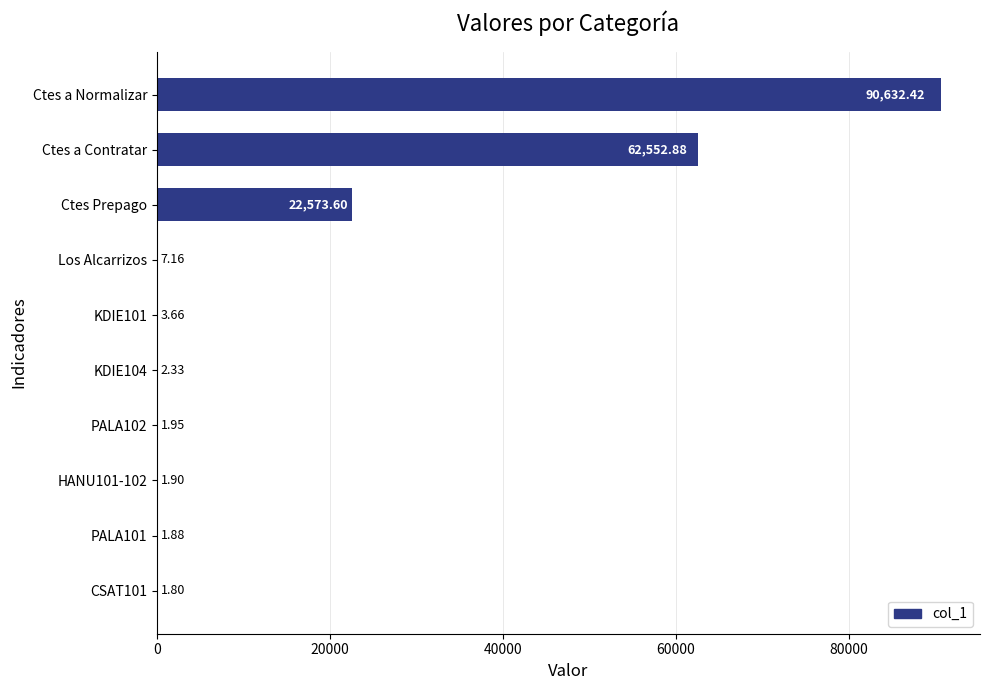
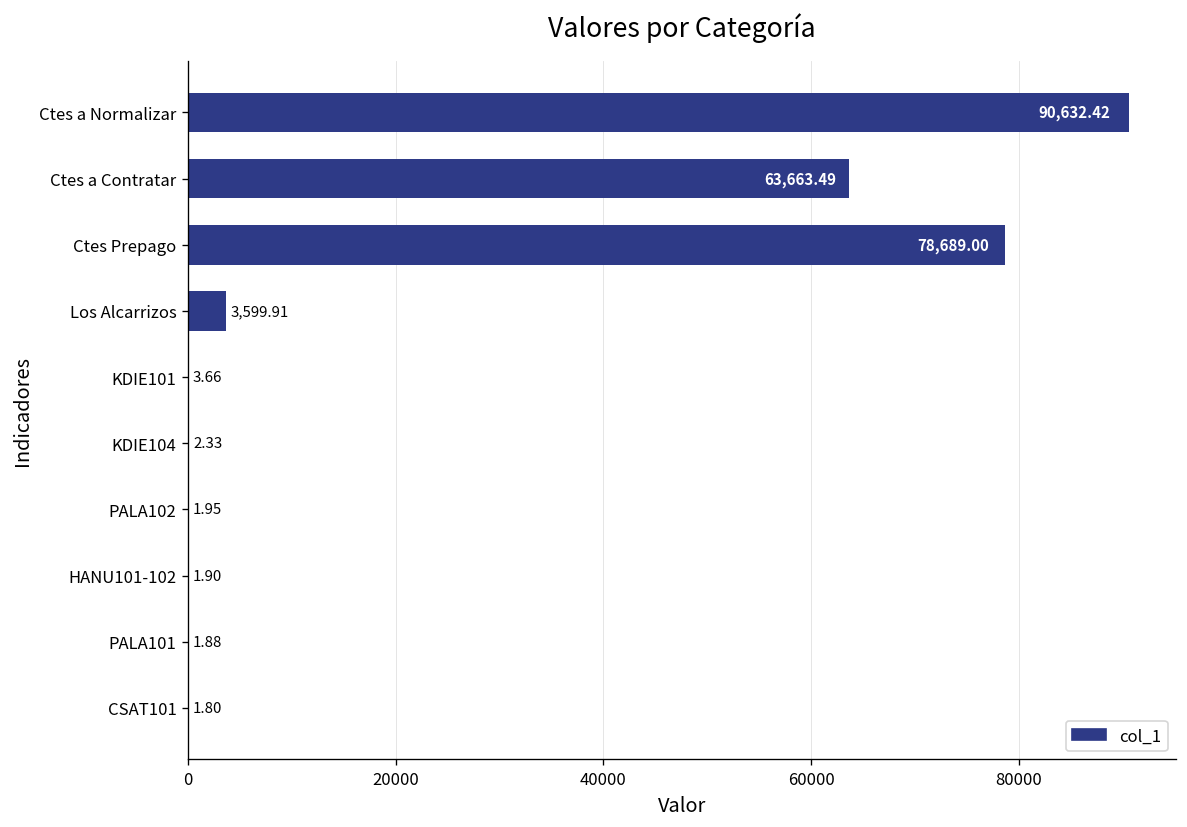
  {
    "Ctes a Normalizar": "90,632.42",
-   "Ctes a Contratar": "62,552.88",
-   "Ctes Prepago": "22,573.60",
-   "Los Alcarrizos": "7.16",
+   "Ctes a Contratar": "63,663.49",
+   "Ctes Prepago": "78,689.00",
+   "Los Alcarrizos": "3,599.91",
    "KDIE101": "3.66",
    "KDIE104": "2.33",
    "PALA102": "1.95",
    "HANU101-102": "1.90",
    "PALA101": "1.88",
    "CSAT101": "1.80"
  }
